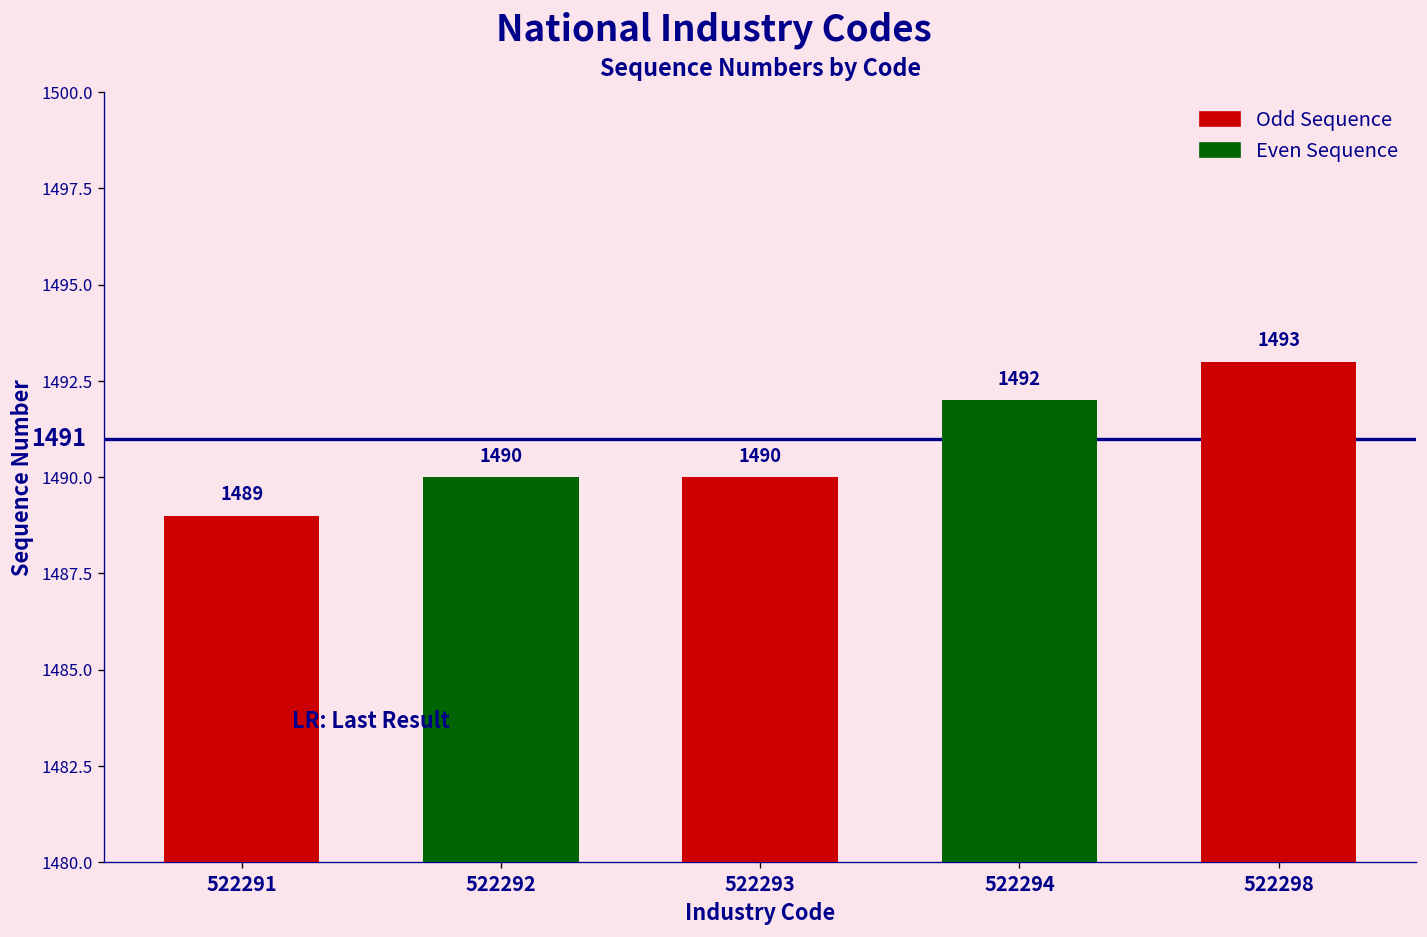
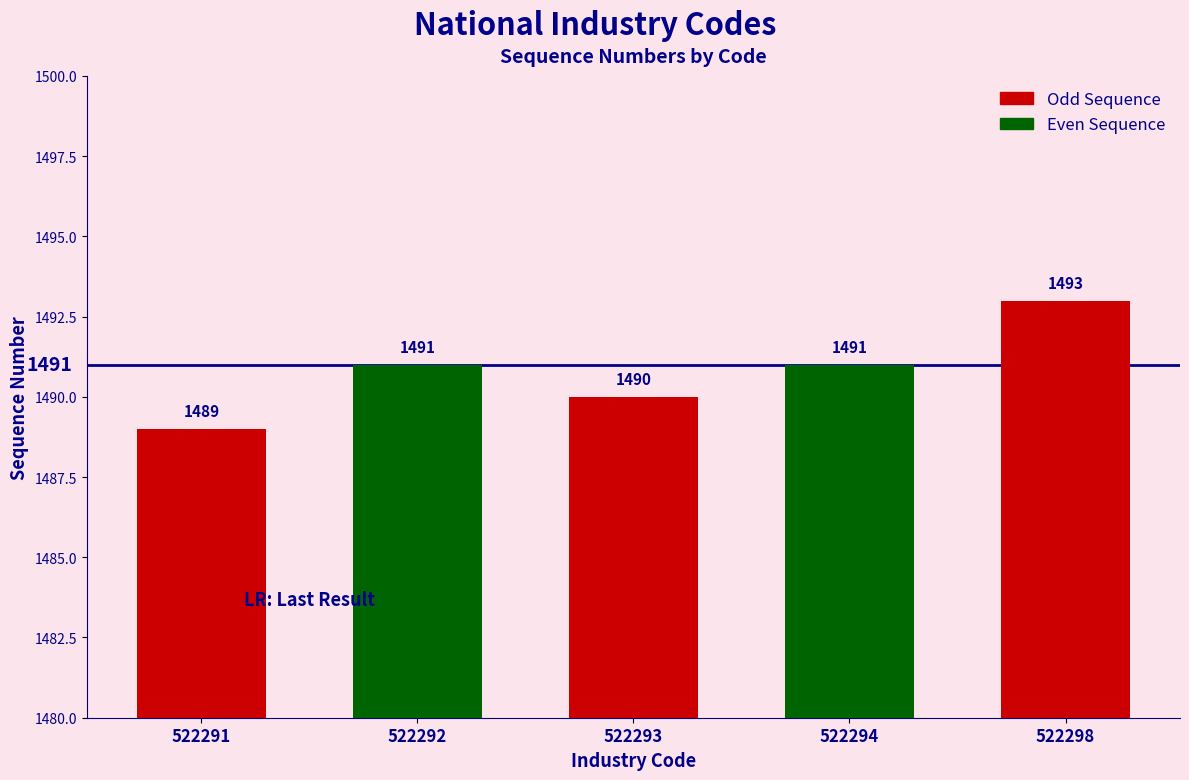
  {
    "522291": 1489,
-   "522292": 1490,
+   "522292": 1491,
    "522293": 1490,
-   "522294": 1492,
+   "522294": 1491,
    "522298": 1493
  }
